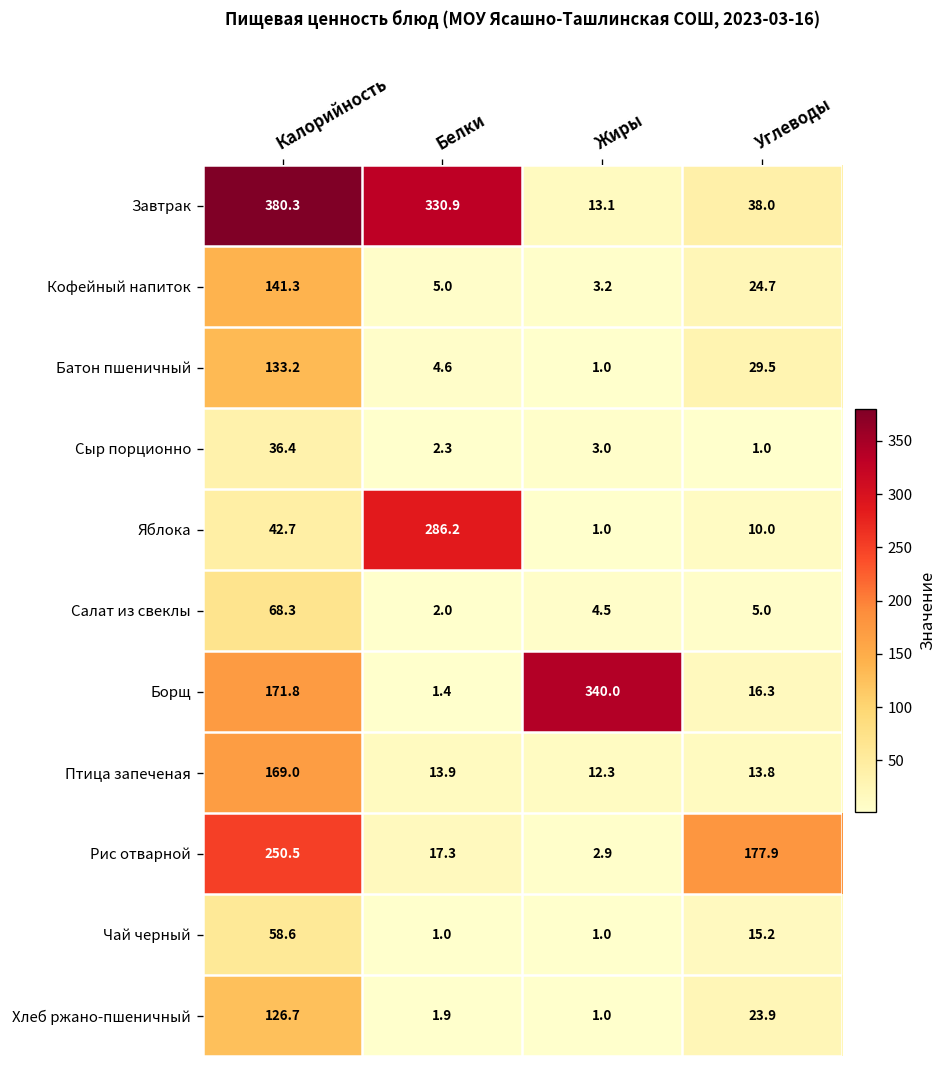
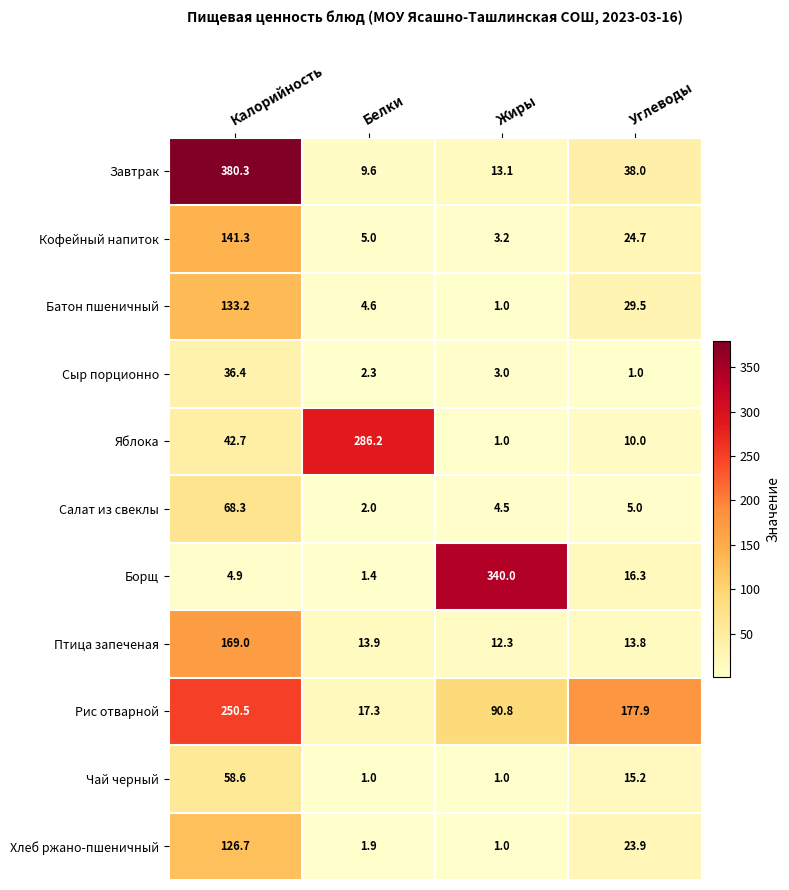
  {
    "Завтрак": {
      "Калорийность": 380.3,
-     "Белки": 330.9,
+     "Белки": 9.6,
      "Жиры": 13.1,
      "Углеводы": 38.0
    },
    "Кофейный напиток": {
      "Калорийность": 141.3,
      "Белки": 5.0,
      "Жиры": 3.2,
      "Углеводы": 24.7
    },
    "Батон пшеничный": {
      "Калорийность": 133.2,
      "Белки": 4.6,
      "Жиры": 1.0,
      "Углеводы": 29.5
    },
    "Сыр порционно": {
      "Калорийность": 36.4,
      "Белки": 2.3,
      "Жиры": 3.0,
      "Углеводы": 1.0
    },
    "Яблока": {
      "Калорийность": 42.7,
      "Белки": 286.2,
      "Жиры": 1.0,
      "Углеводы": 10.0
    },
    "Салат из свеклы": {
      "Калорийность": 68.3,
      "Белки": 2.0,
      "Жиры": 4.5,
      "Углеводы": 5.0
    },
    "Борщ": {
-     "Калорийность": 171.8,
+     "Калорийность": 4.9,
      "Белки": 1.4,
      "Жиры": 340.0,
      "Углеводы": 16.3
    },
    "Птица запеченая": {
      "Калорийность": 169.0,
      "Белки": 13.9,
      "Жиры": 12.3,
      "Углеводы": 13.8
    },
    "Рис отварной": {
      "Калорийность": 250.5,
      "Белки": 17.3,
-     "Жиры": 2.9,
+     "Жиры": 90.8,
      "Углеводы": 177.9
    },
    "Чай черный": {
      "Калорийность": 58.6,
      "Белки": 1.0,
      "Жиры": 1.0,
      "Углеводы": 15.2
    },
    "Хлеб ржано-пшеничный": {
      "Калорийность": 126.7,
      "Белки": 1.9,
      "Жиры": 1.0,
      "Углеводы": 23.9
    }
  }
